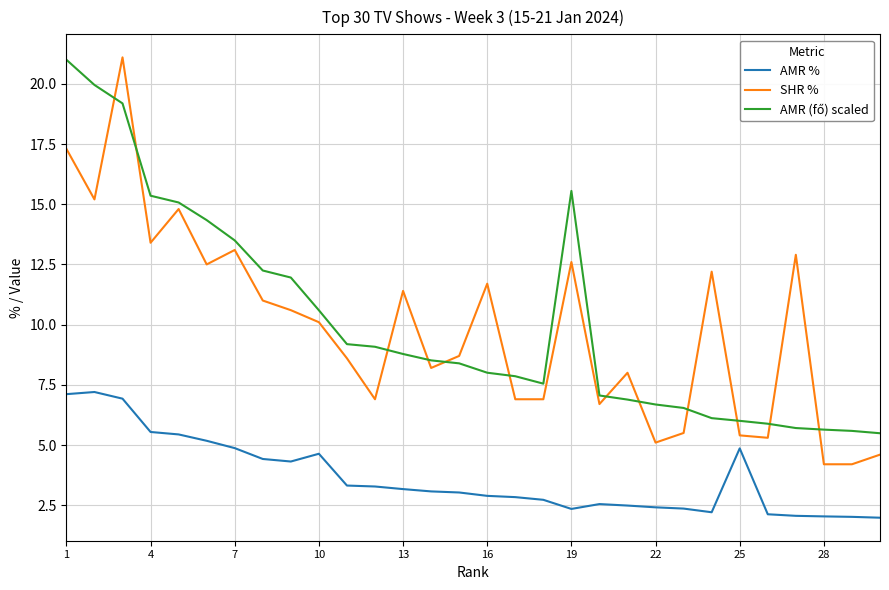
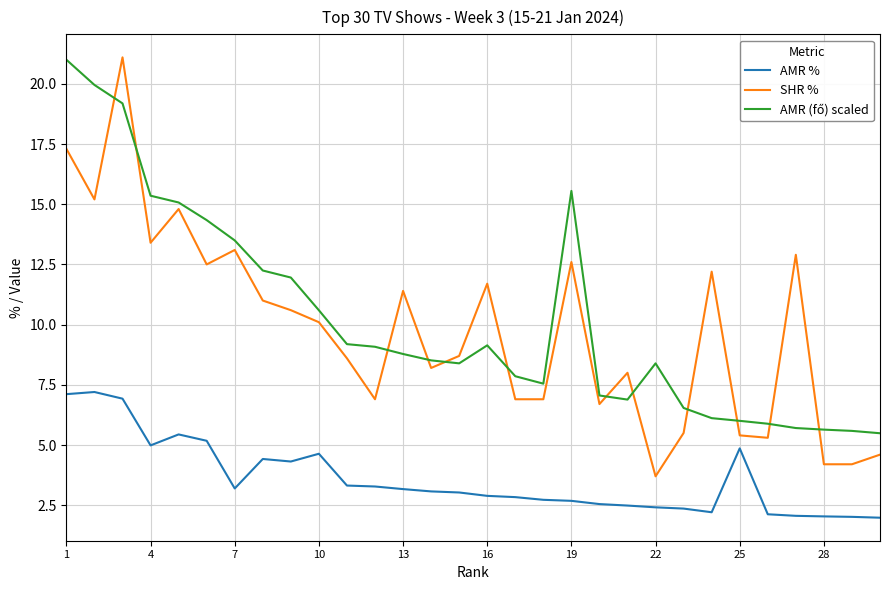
  {
    "AMR %": {
      "1": 7.1,
-     "4": 5.5,
-     "7": 4.9,
+     "4": 5.0,
+     "7": 3.2,
      "10": 4.6,
      "13": 3.2,
      "16": 2.9,
-     "19": 2.3,
+     "19": 2.7,
      "22": 2.4,
      "25": 4.9,
      "28": 2.0
    },
    "SHR %": {
      "1": 17.3,
      "4": 13.4,
      "7": 13.1,
      "10": 10.1,
      "13": 11.4,
      "16": 11.7,
      "19": 12.6,
-     "22": 5.1,
+     "22": 3.7,
      "25": 5.4,
      "28": 4.2
    },
    "AMR (fő) scaled": {
      "1": 21.0,
      "4": 15.4,
      "7": 13.5,
      "10": 10.6,
      "13": 8.8,
-     "16": 8.0,
+     "16": 9.1,
      "19": 15.6,
-     "22": 6.7,
+     "22": 8.4,
      "25": 6.0,
      "28": 5.6
    }
  }
